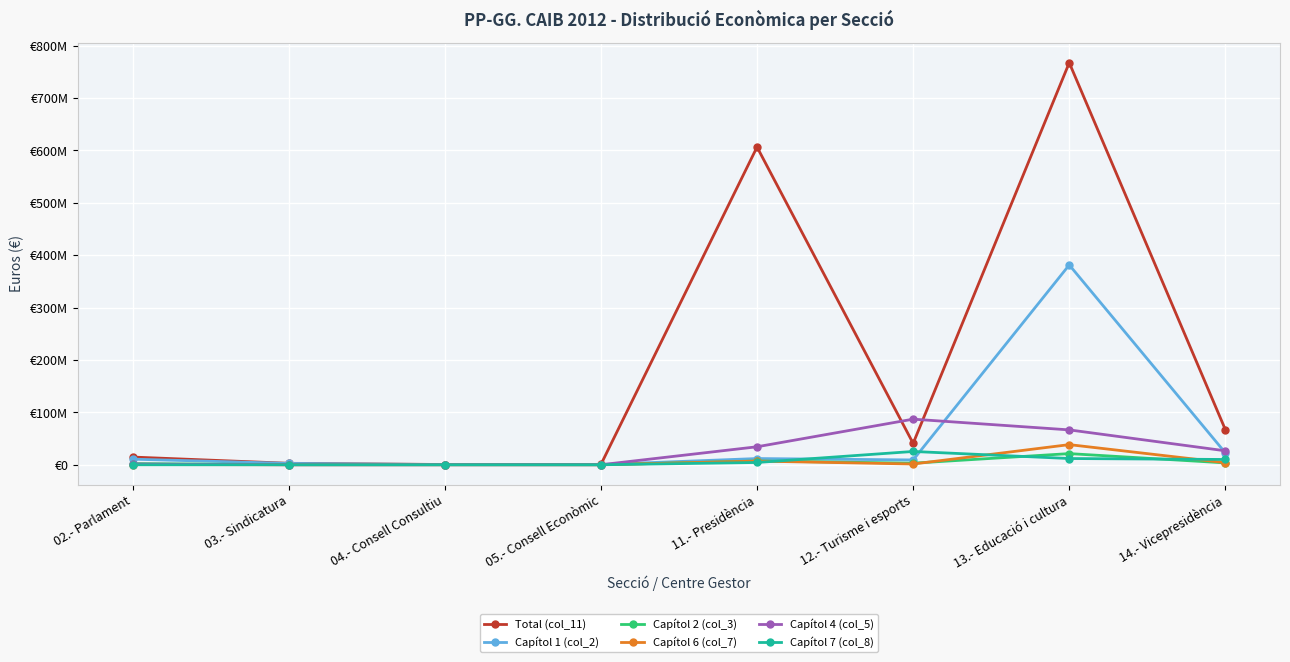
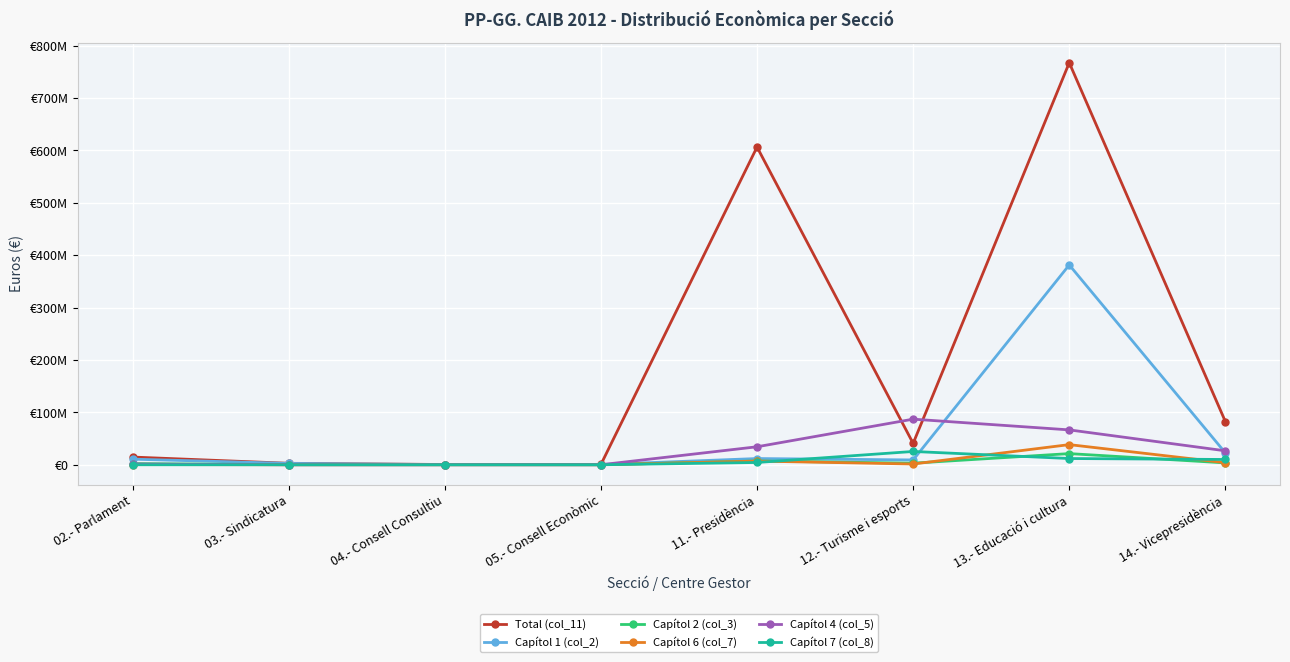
  {
    "Total (col_11)": {
      "11.- Presidència": "€610000000",
      "12.- Turisme i esports": "€40000000",
      "13.- Educació i cultura": "€770000000",
-     "14.- Vicepresidència": "€70000000"
+     "14.- Vicepresidència": "€80000000"
    },
    "Capítol 1 (col_2)": {
      "12.- Turisme i esports": "€10000000",
      "13.- Educació i cultura": "€380000000"
    },
    "Capítol 6 (col_7)": {
      "13.- Educació i cultura": "€40000000"
    },
    "Capítol 4 (col_5)": {
      "11.- Presidència": "€30000000",
      "12.- Turisme i esports": "€90000000",
      "13.- Educació i cultura": "€70000000"
    }
  }
